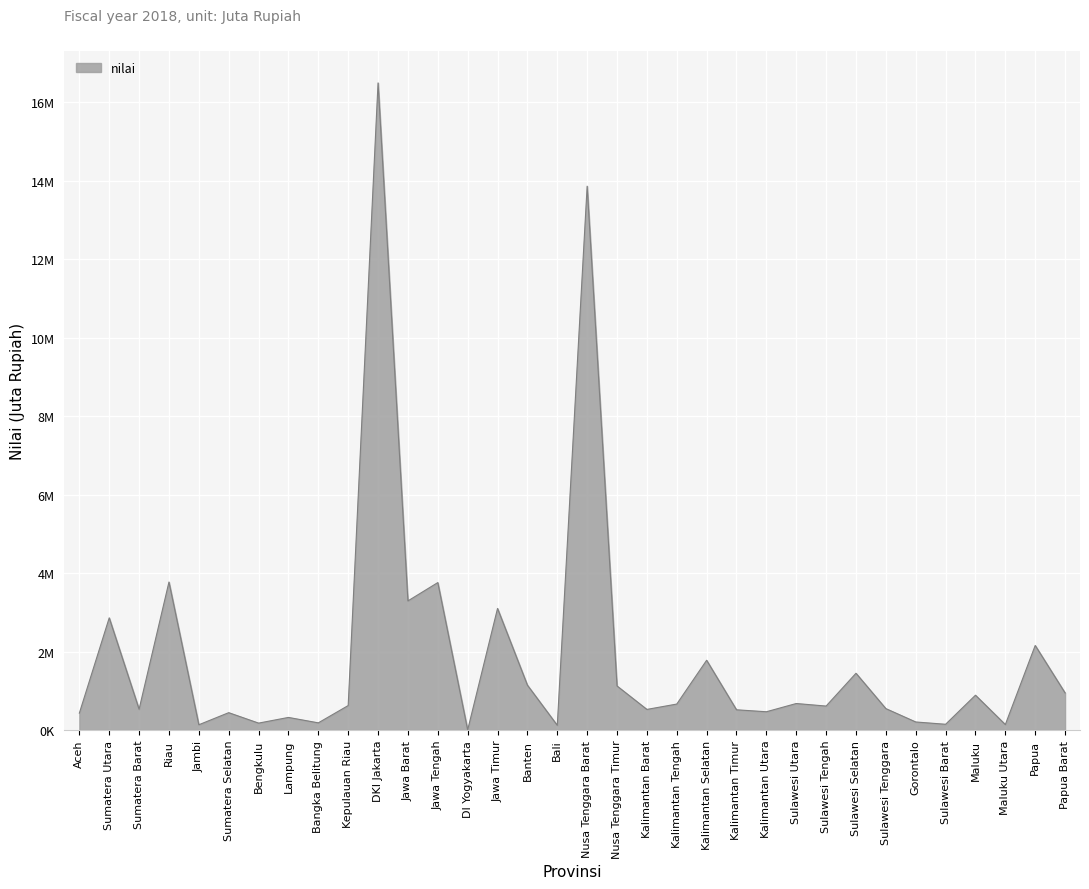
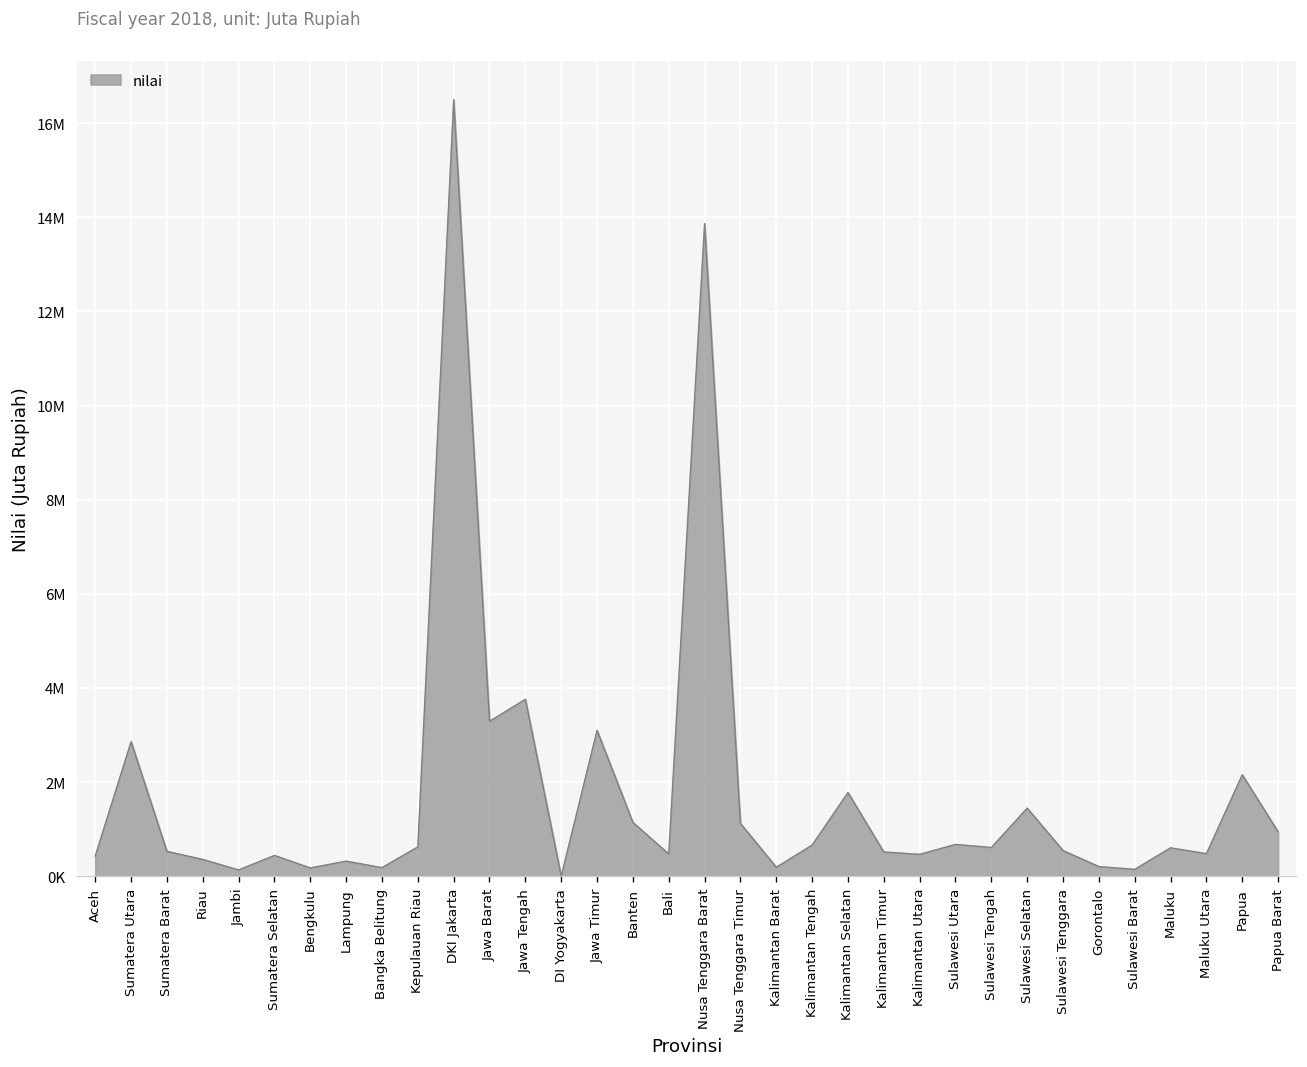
  {
    "Aceh": 400000,
    "Sumatera Utara": 2900000,
    "Sumatera Barat": 500000,
-   "Riau": 3800000,
+   "Riau": 400000,
    "Jambi": 100000,
    "Sumatera Selatan": 400000,
    "Bengkulu": 200000,
    "Lampung": 300000,
    "Bangka Belitung": 200000,
    "Kepulauan Riau": 600000,
    "DKI Jakarta": 16500000,
    "Jawa Barat": 3300000,
    "Jawa Tengah": 3800000,
    "DI Yogyakarta": 0,
    "Jawa Timur": 3100000,
    "Banten": 1100000,
-   "Bali": 100000,
+   "Bali": 500000,
    "Nusa Tenggara Barat": 13900000,
    "Nusa Tenggara Timur": 1100000,
-   "Kalimantan Barat": 500000,
+   "Kalimantan Barat": 200000,
    "Kalimantan Tengah": 700000,
    "Kalimantan Selatan": 1800000,
    "Kalimantan Timur": 500000,
    "Kalimantan Utara": 500000,
    "Sulawesi Utara": 700000,
    "Sulawesi Tengah": 600000,
    "Sulawesi Selatan": 1400000,
    "Sulawesi Tenggara": 500000,
    "Gorontalo": 200000,
    "Sulawesi Barat": 100000,
-   "Maluku": 900000,
-   "Maluku Utara": 100000,
+   "Maluku": 600000,
+   "Maluku Utara": 500000,
    "Papua": 2200000,
    "Papua Barat": 900000
  }
